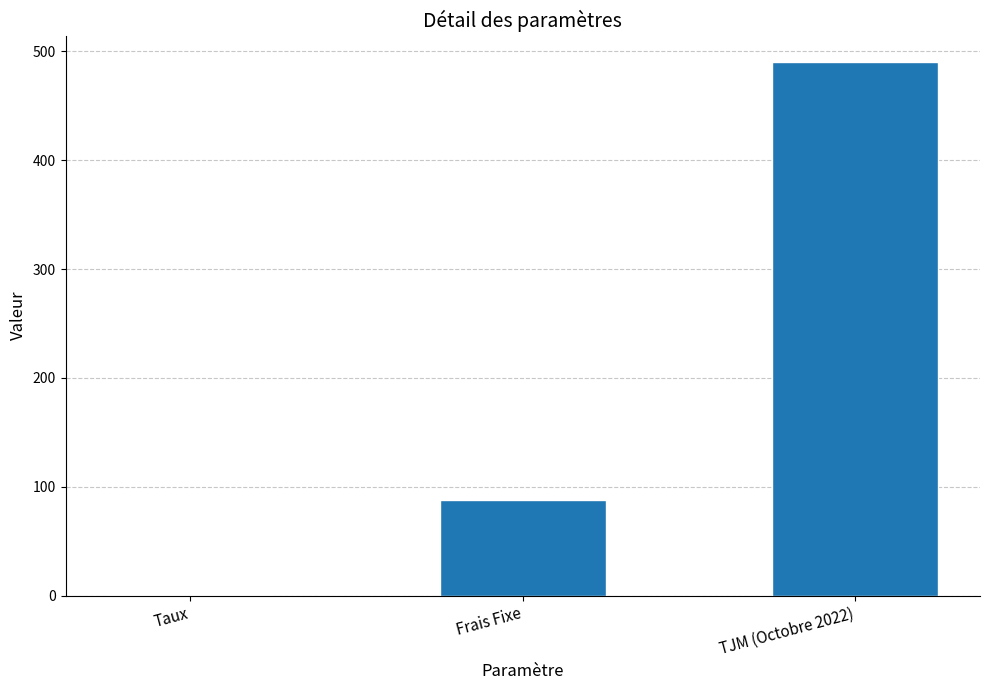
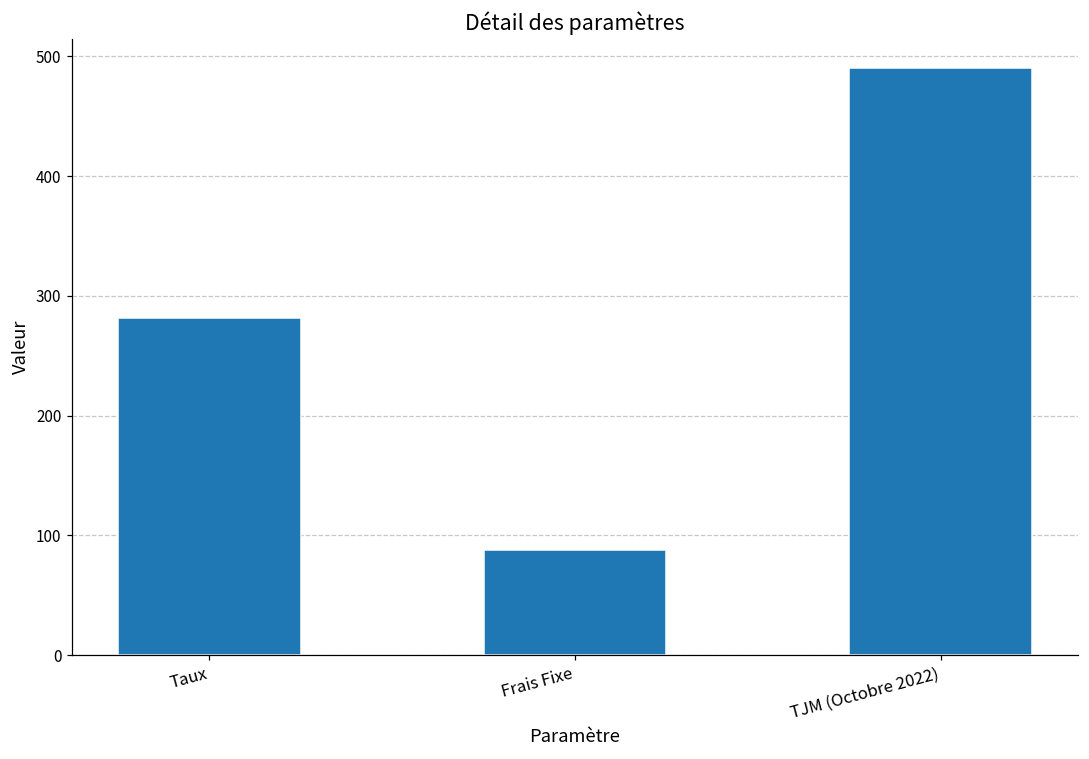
  {
-   "Taux": 0,
+   "Taux": 282,
    "Frais Fixe": 88,
    "TJM (Octobre 2022)": 490
  }
